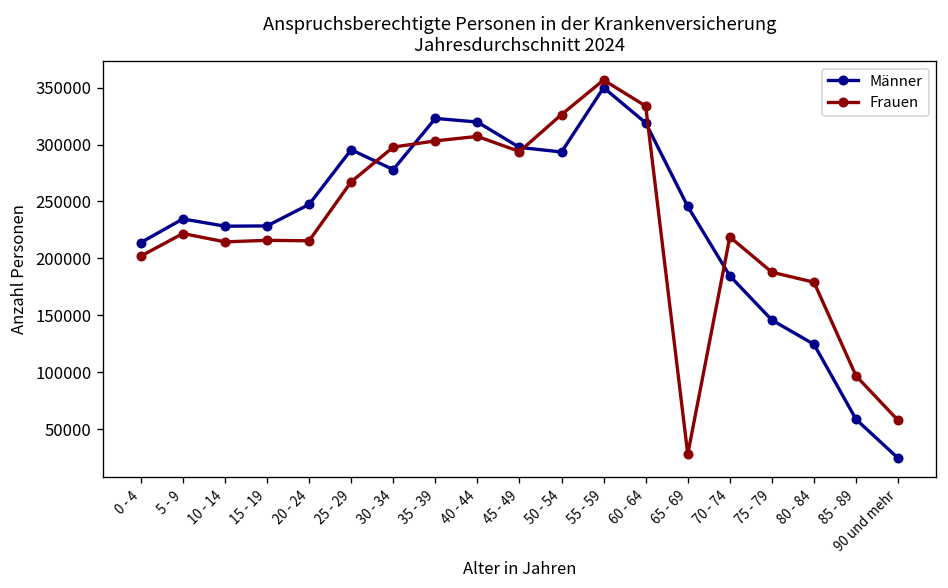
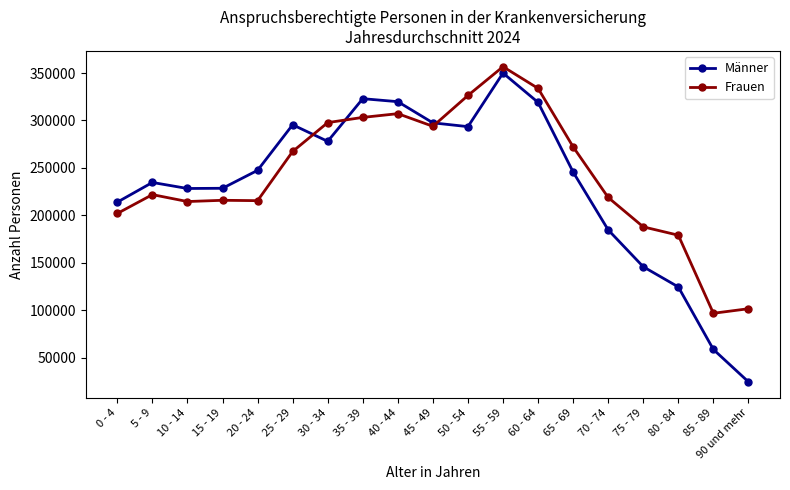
  {
    "Männer": {
      "0 - 4": 210000,
      "5 - 9": 230000,
      "10 - 14": 230000,
      "15 - 19": 230000,
      "20 - 24": 250000,
      "25 - 29": 300000,
      "30 - 34": 280000,
      "35 - 39": 320000,
      "40 - 44": 320000,
      "45 - 49": 300000,
      "50 - 54": 290000,
      "55 - 59": 350000,
      "60 - 64": 320000,
      "65 - 69": 250000,
      "70 - 74": 180000,
      "75 - 79": 150000,
      "80 - 84": 120000,
      "85 - 89": 60000,
      "90 und mehr": 20000
    },
    "Frauen": {
      "0 - 4": 200000,
      "5 - 9": 220000,
      "10 - 14": 210000,
      "15 - 19": 220000,
      "20 - 24": 220000,
      "25 - 29": 270000,
      "30 - 34": 300000,
      "35 - 39": 300000,
      "40 - 44": 310000,
      "45 - 49": 290000,
      "50 - 54": 330000,
      "55 - 59": 360000,
      "60 - 64": 330000,
-     "65 - 69": 30000,
+     "65 - 69": 270000,
      "70 - 74": 220000,
      "75 - 79": 190000,
      "80 - 84": 180000,
      "85 - 89": 100000,
-     "90 und mehr": 60000
+     "90 und mehr": 100000
    }
  }
